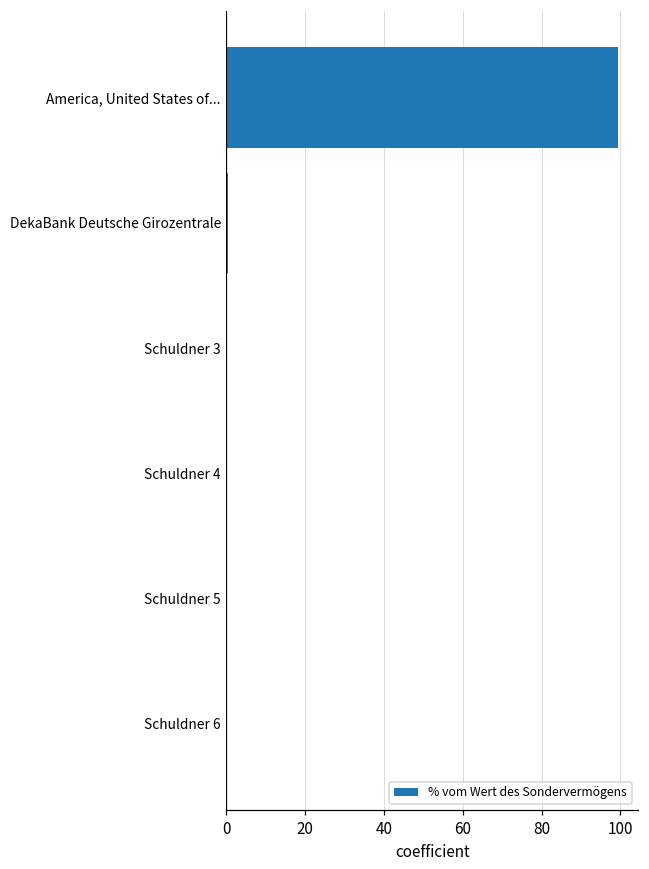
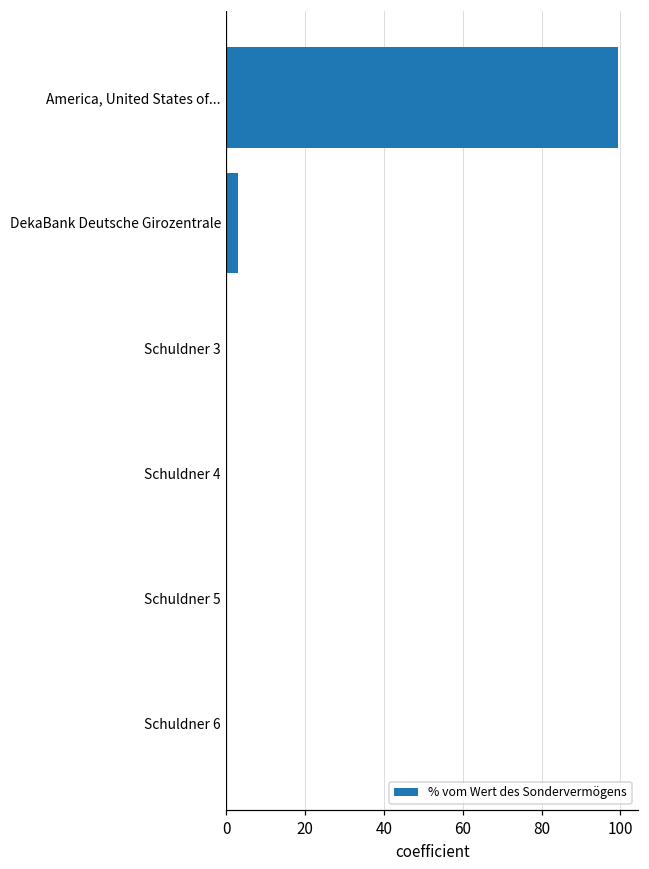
  {
    "America, United States of...": 99,
-   "DekaBank Deutsche Girozentrale": 1,
+   "DekaBank Deutsche Girozentrale": 3,
    "Schuldner 3": 0,
    "Schuldner 4": 0,
    "Schuldner 5": 0,
    "Schuldner 6": 0
  }
